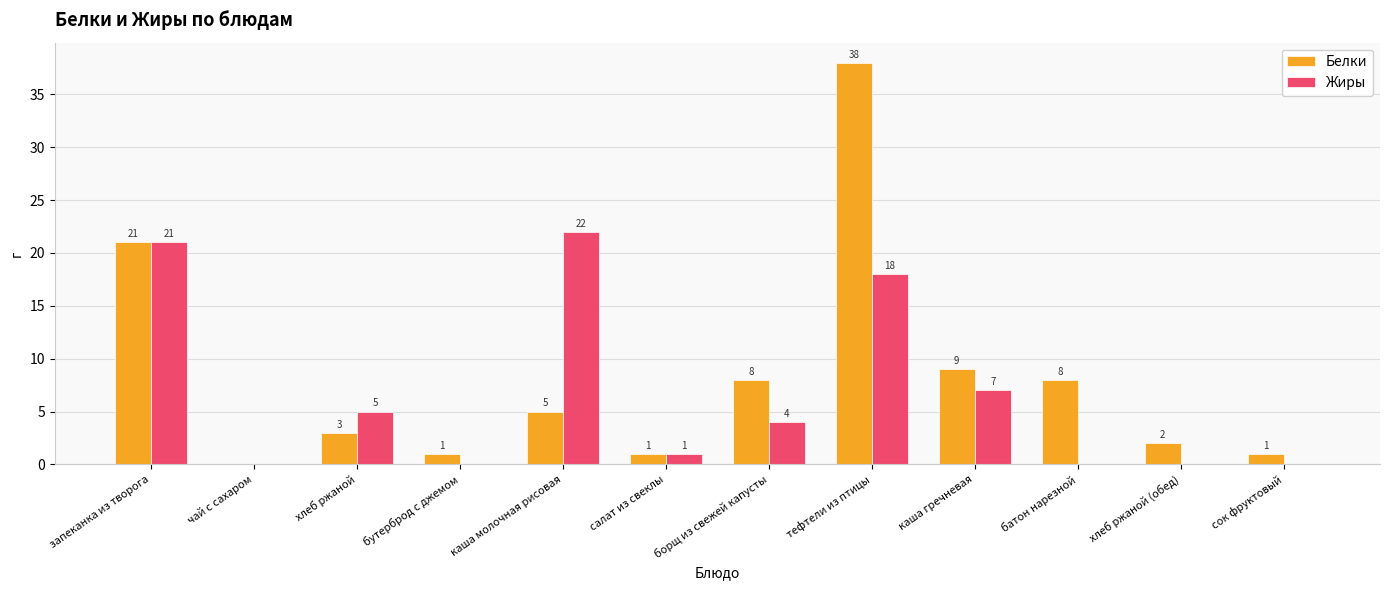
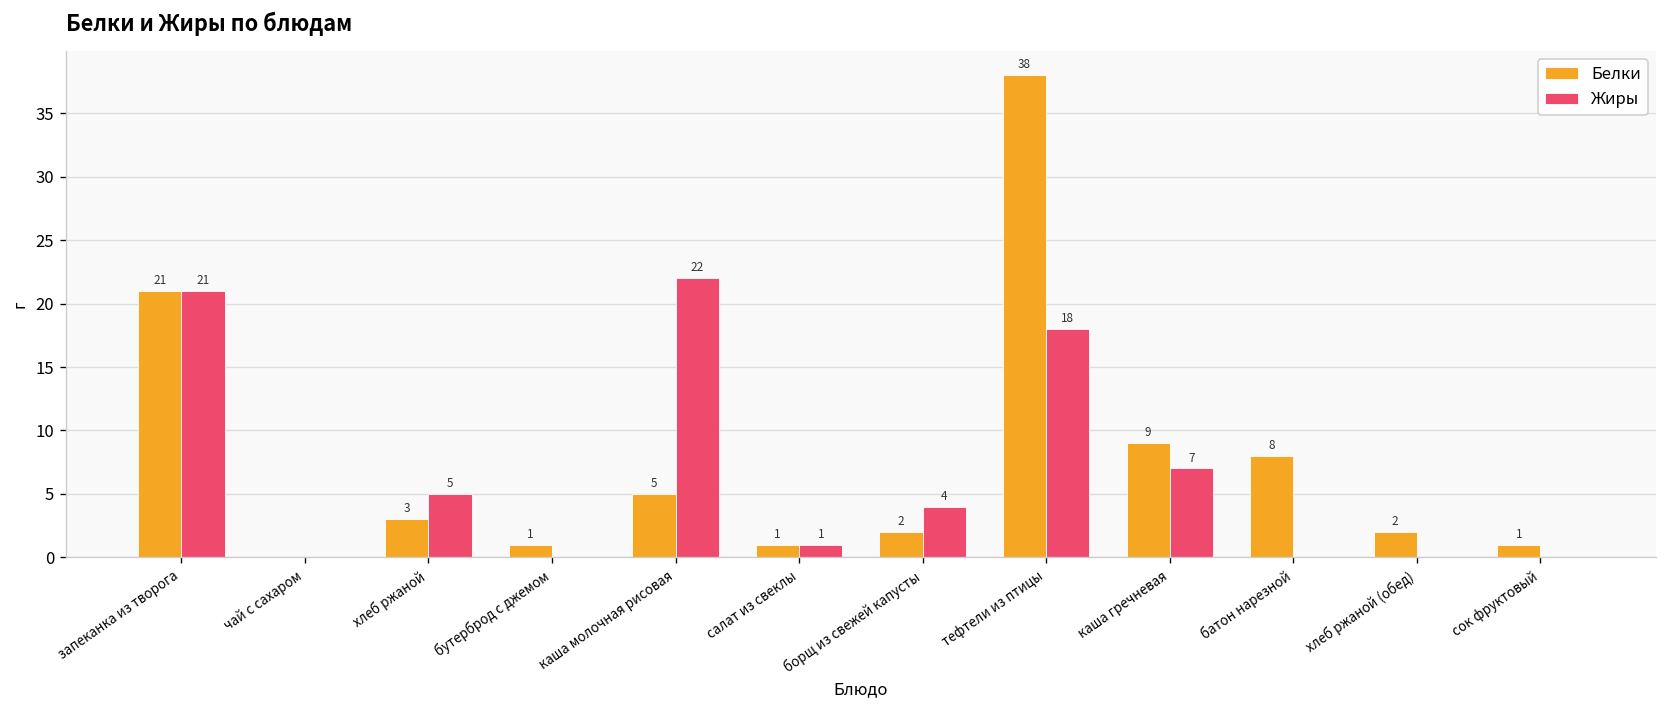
  {
    "Белки": {
      "запеканка из творога": 21,
      "хлеб ржаной": 3,
      "бутерброд с джемом": 1,
      "каша молочная рисовая": 5,
      "салат из свеклы": 1,
-     "борщ из свежей капусты": 8,
+     "борщ из свежей капусты": 2,
      "тефтели из птицы": 38,
      "каша гречневая": 9,
      "батон нарезной": 8,
      "хлеб ржаной (обед)": 2,
      "сок фруктовый": 1
    },
    "Жиры": {
      "запеканка из творога": 21,
      "хлеб ржаной": 5,
      "каша молочная рисовая": 22,
      "салат из свеклы": 1,
      "борщ из свежей капусты": 4,
      "тефтели из птицы": 18,
      "каша гречневая": 7
    }
  }
